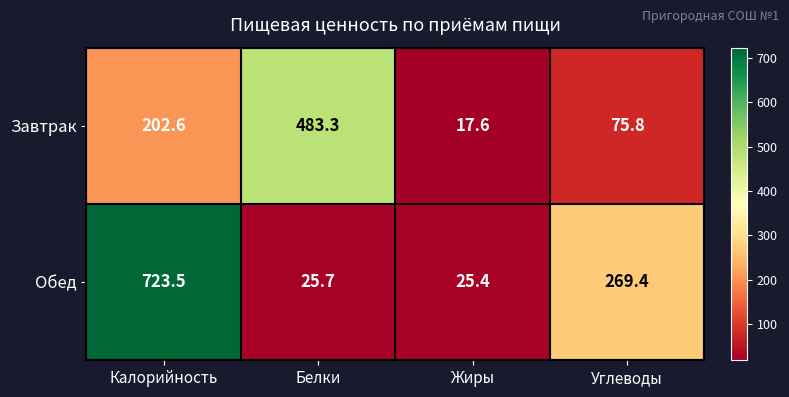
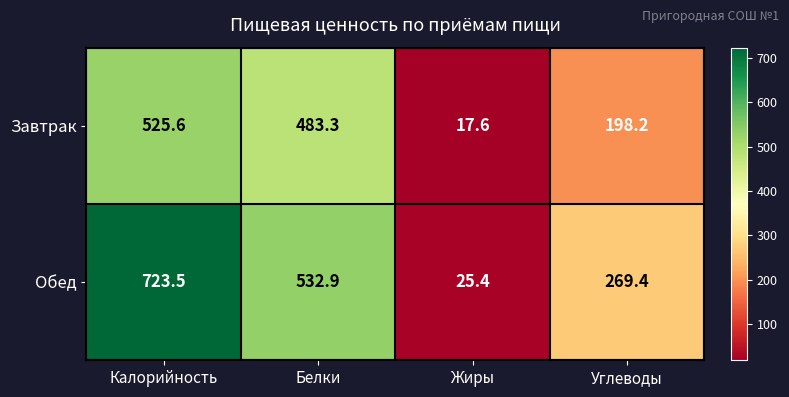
  {
    "Завтрак": {
-     "Калорийность": 202.6,
+     "Калорийность": 525.6,
      "Белки": 483.3,
      "Жиры": 17.6,
-     "Углеводы": 75.8
+     "Углеводы": 198.2
    },
    "Обед": {
      "Калорийность": 723.5,
-     "Белки": 25.7,
+     "Белки": 532.9,
      "Жиры": 25.4,
      "Углеводы": 269.4
    }
  }
